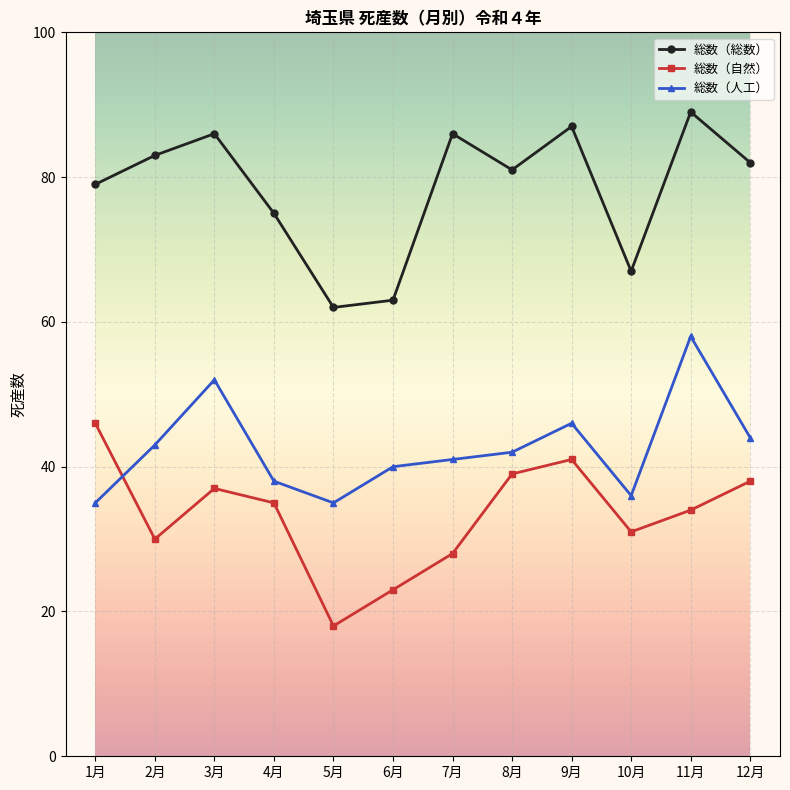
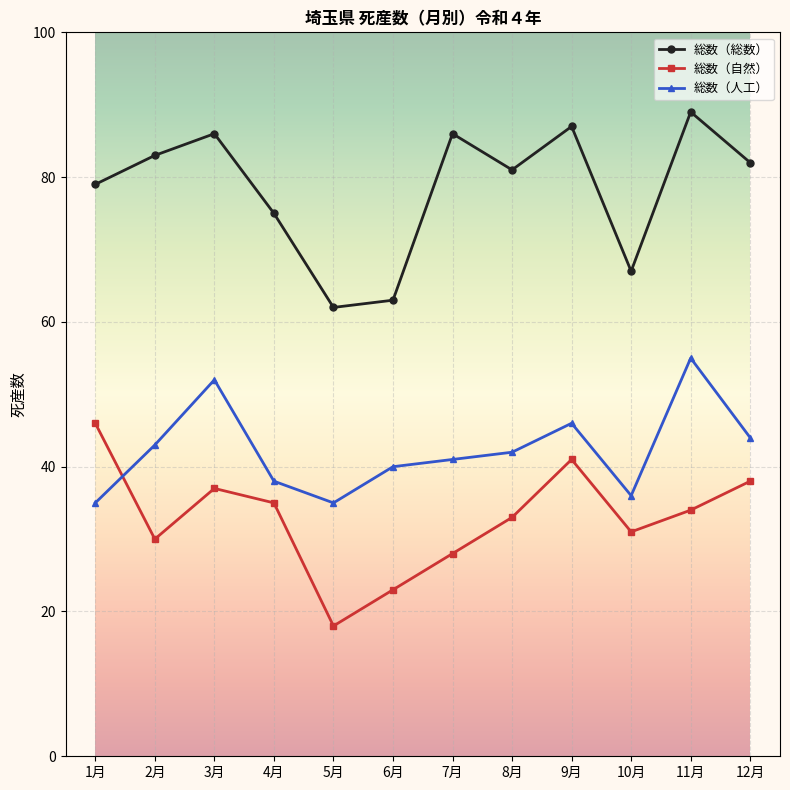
  {
    "総数（総数）": {
      "1月": 79,
      "2月": 83,
      "3月": 86,
      "4月": 75,
      "5月": 62,
      "6月": 63,
      "7月": 86,
      "8月": 81,
      "9月": 87,
      "10月": 67,
      "11月": 89,
      "12月": 82
    },
    "総数（自然）": {
      "1月": 46,
      "2月": 30,
      "3月": 37,
      "4月": 35,
      "5月": 18,
      "6月": 23,
      "7月": 28,
-     "8月": 39,
+     "8月": 33,
      "9月": 41,
      "10月": 31,
      "11月": 34,
      "12月": 38
    },
    "総数（人工）": {
      "1月": 35,
      "2月": 43,
      "3月": 52,
      "4月": 38,
      "5月": 35,
      "6月": 40,
      "7月": 41,
      "8月": 42,
      "9月": 46,
      "10月": 36,
-     "11月": 58,
+     "11月": 55,
      "12月": 44
    }
  }
